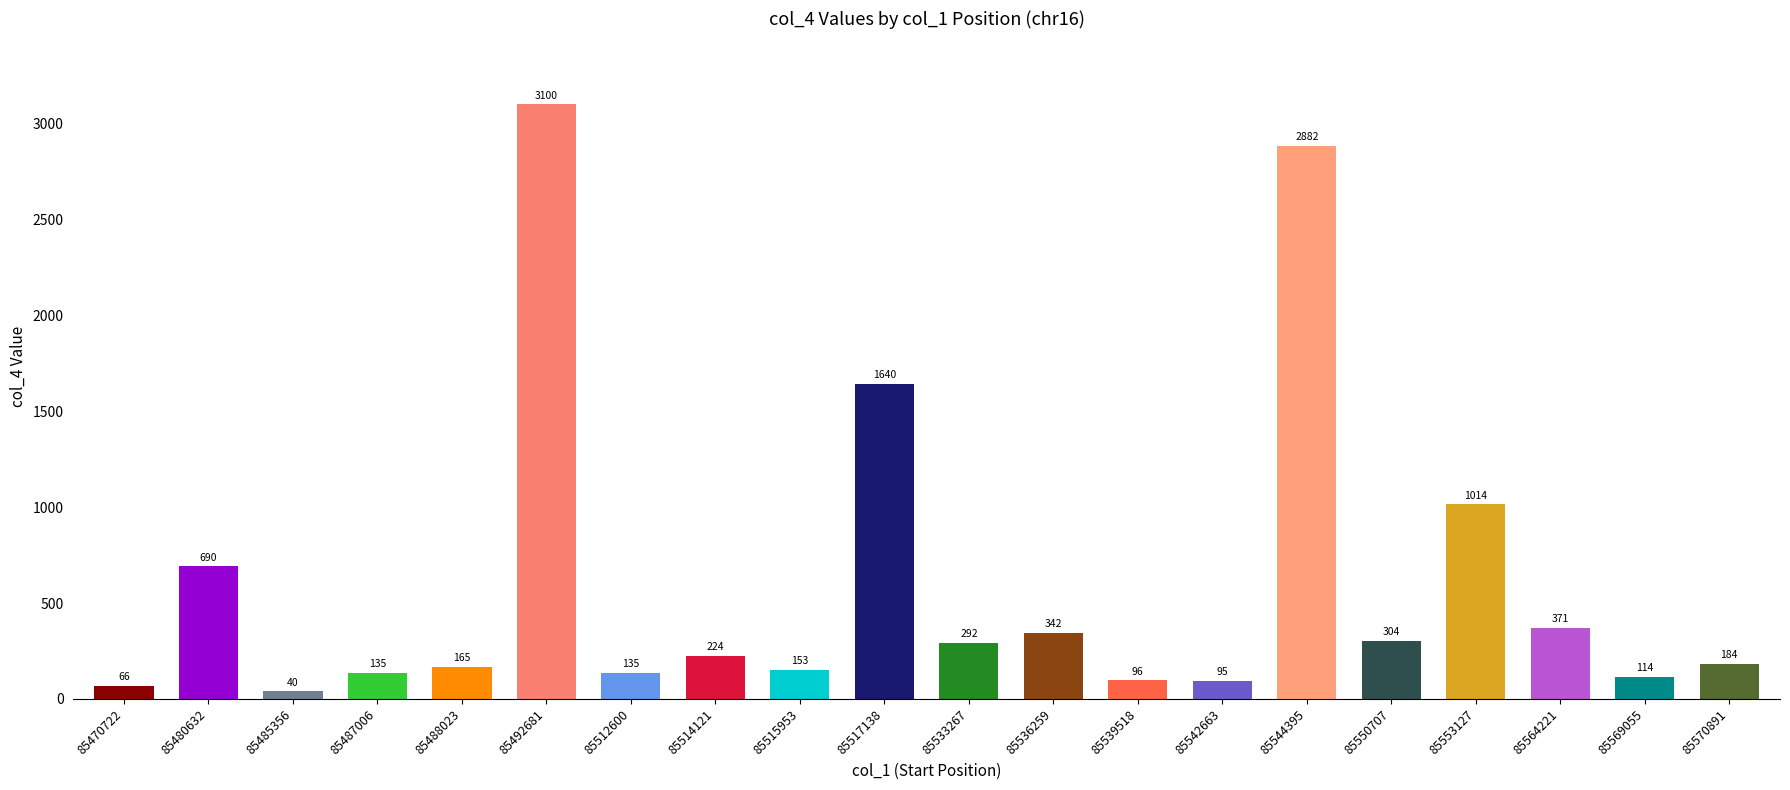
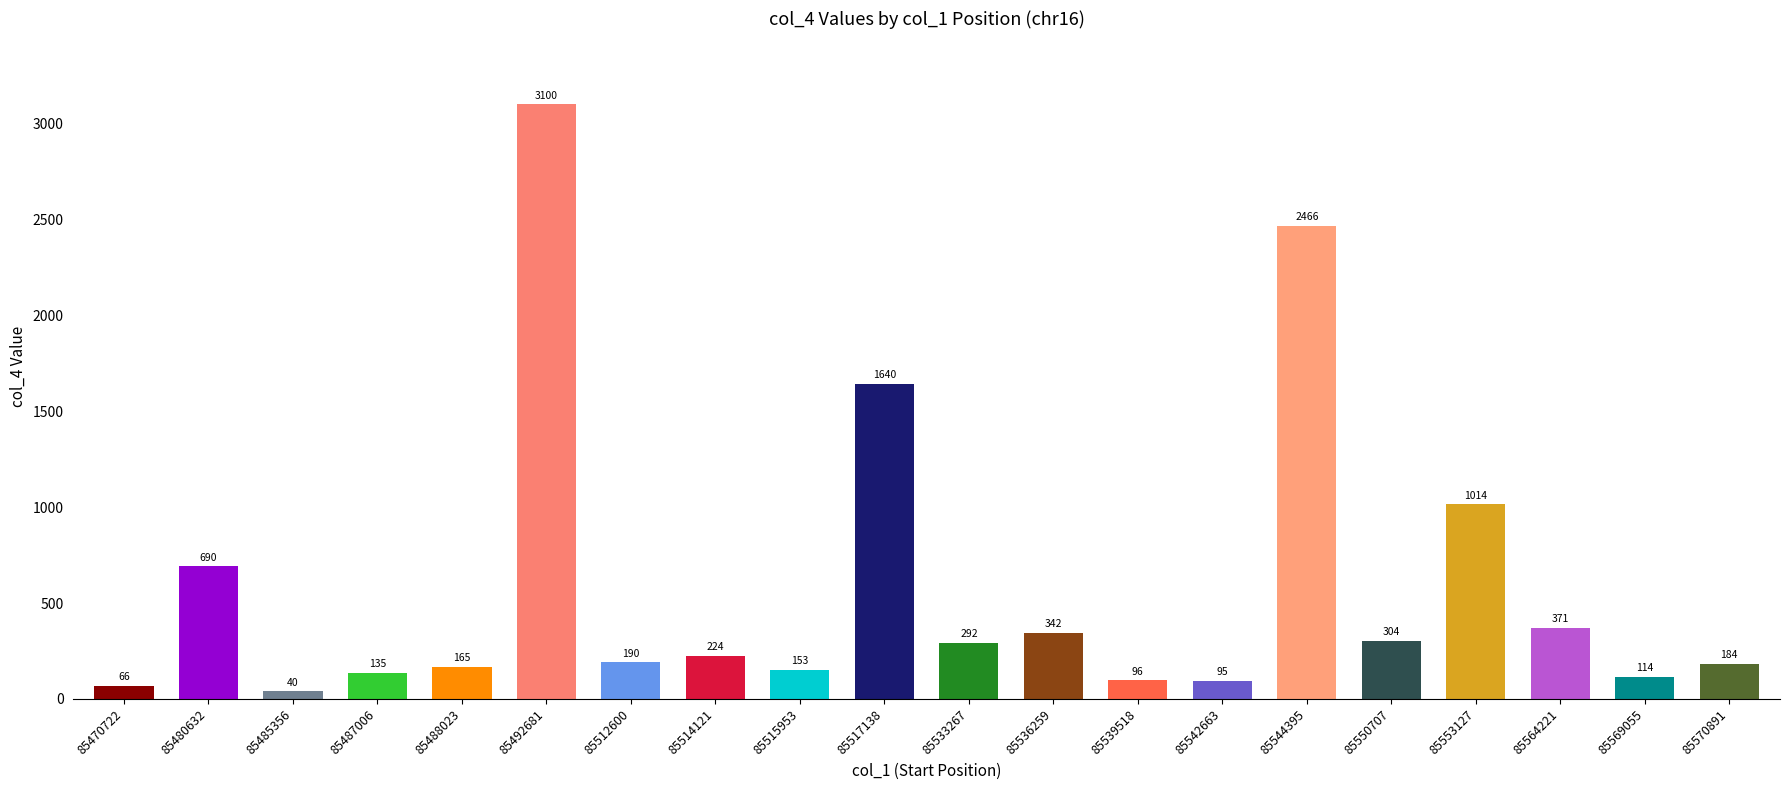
  {
    "85470722": 66,
    "85480632": 690,
    "85485356": 40,
    "85487006": 135,
    "85488023": 165,
    "85492681": 3100,
-   "85512600": 135,
+   "85512600": 190,
    "85514121": 224,
    "85515953": 153,
    "85517138": 1640,
    "85533267": 292,
    "85536259": 342,
    "85539518": 96,
    "85542663": 95,
-   "85544395": 2882,
+   "85544395": 2466,
    "85550707": 304,
    "85553127": 1014,
    "85564221": 371,
    "85569055": 114,
    "85570891": 184
  }
